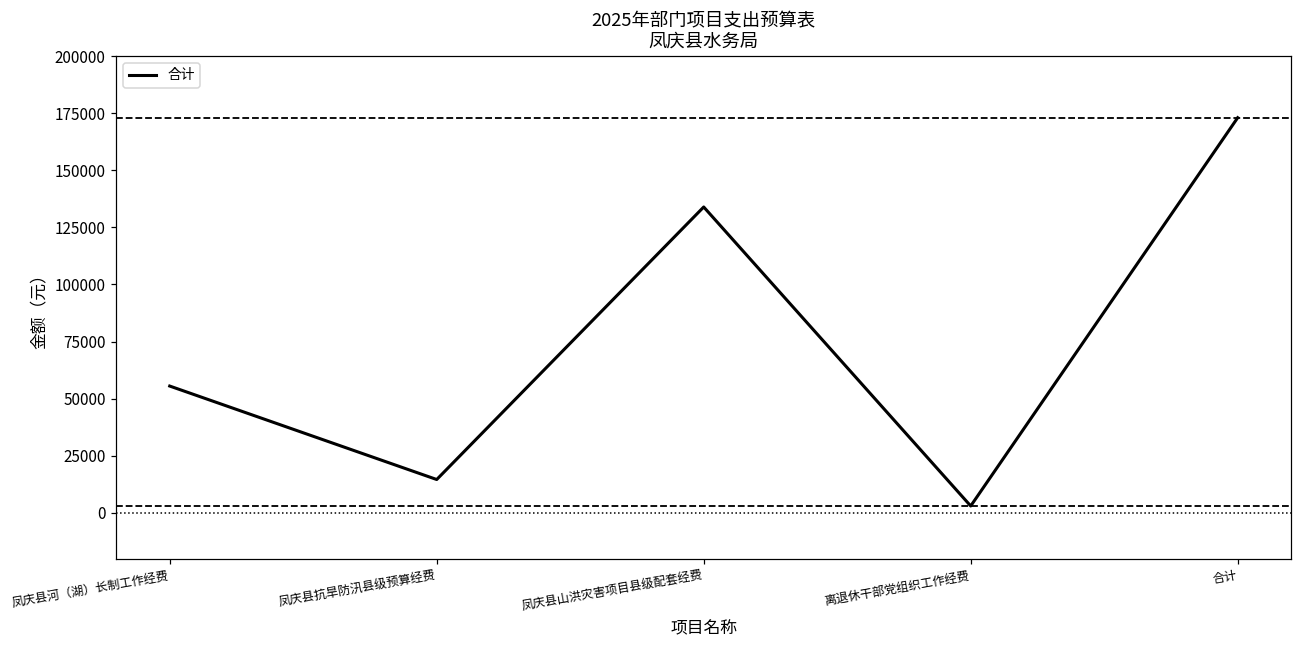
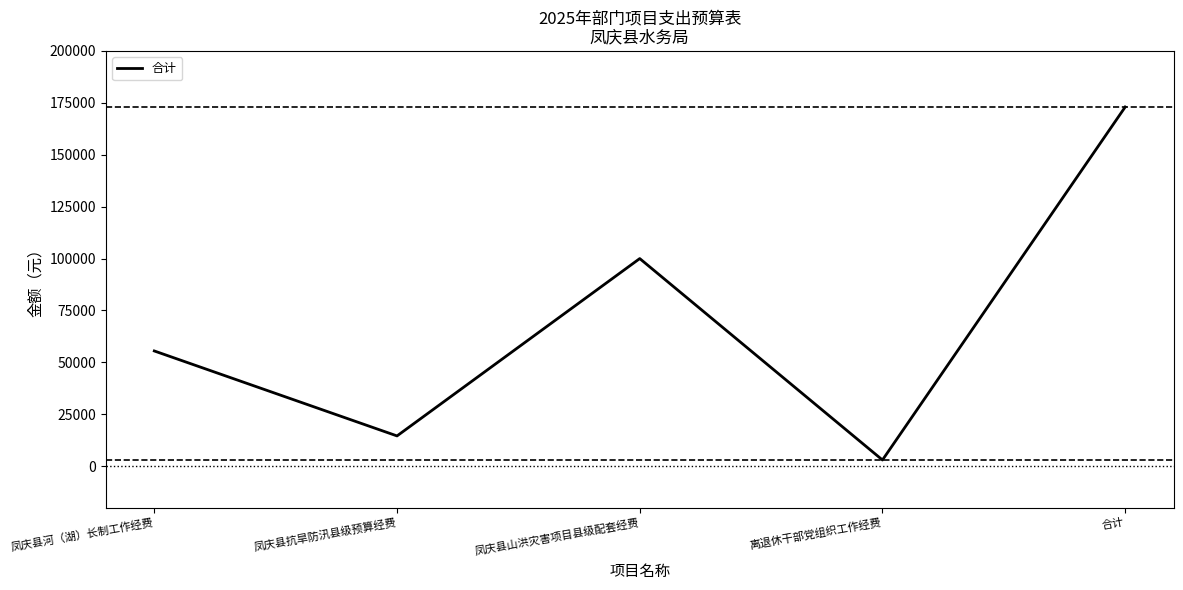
  {
    "凤庆县河（湖）长制工作经费": 56000,
    "凤庆县抗旱防汛县级预算经费": 15000,
-   "凤庆县山洪灾害项目县级配套经费": 134000,
+   "凤庆县山洪灾害项目县级配套经费": 100000,
    "离退休干部党组织工作经费": 3000,
    "合计": 173000
  }
